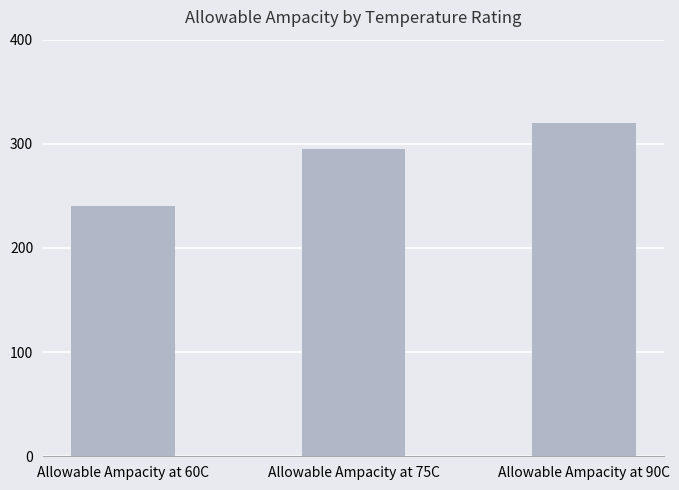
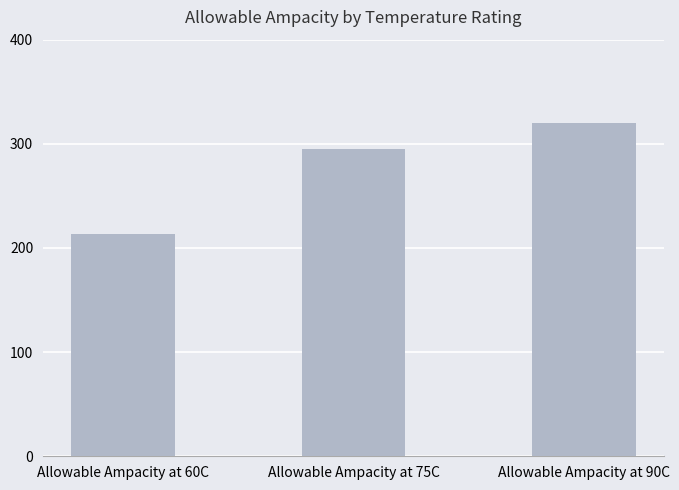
  {
-   "Allowable Ampacity at 60C": 240,
+   "Allowable Ampacity at 60C": 213,
    "Allowable Ampacity at 75C": 295,
    "Allowable Ampacity at 90C": 320
  }
